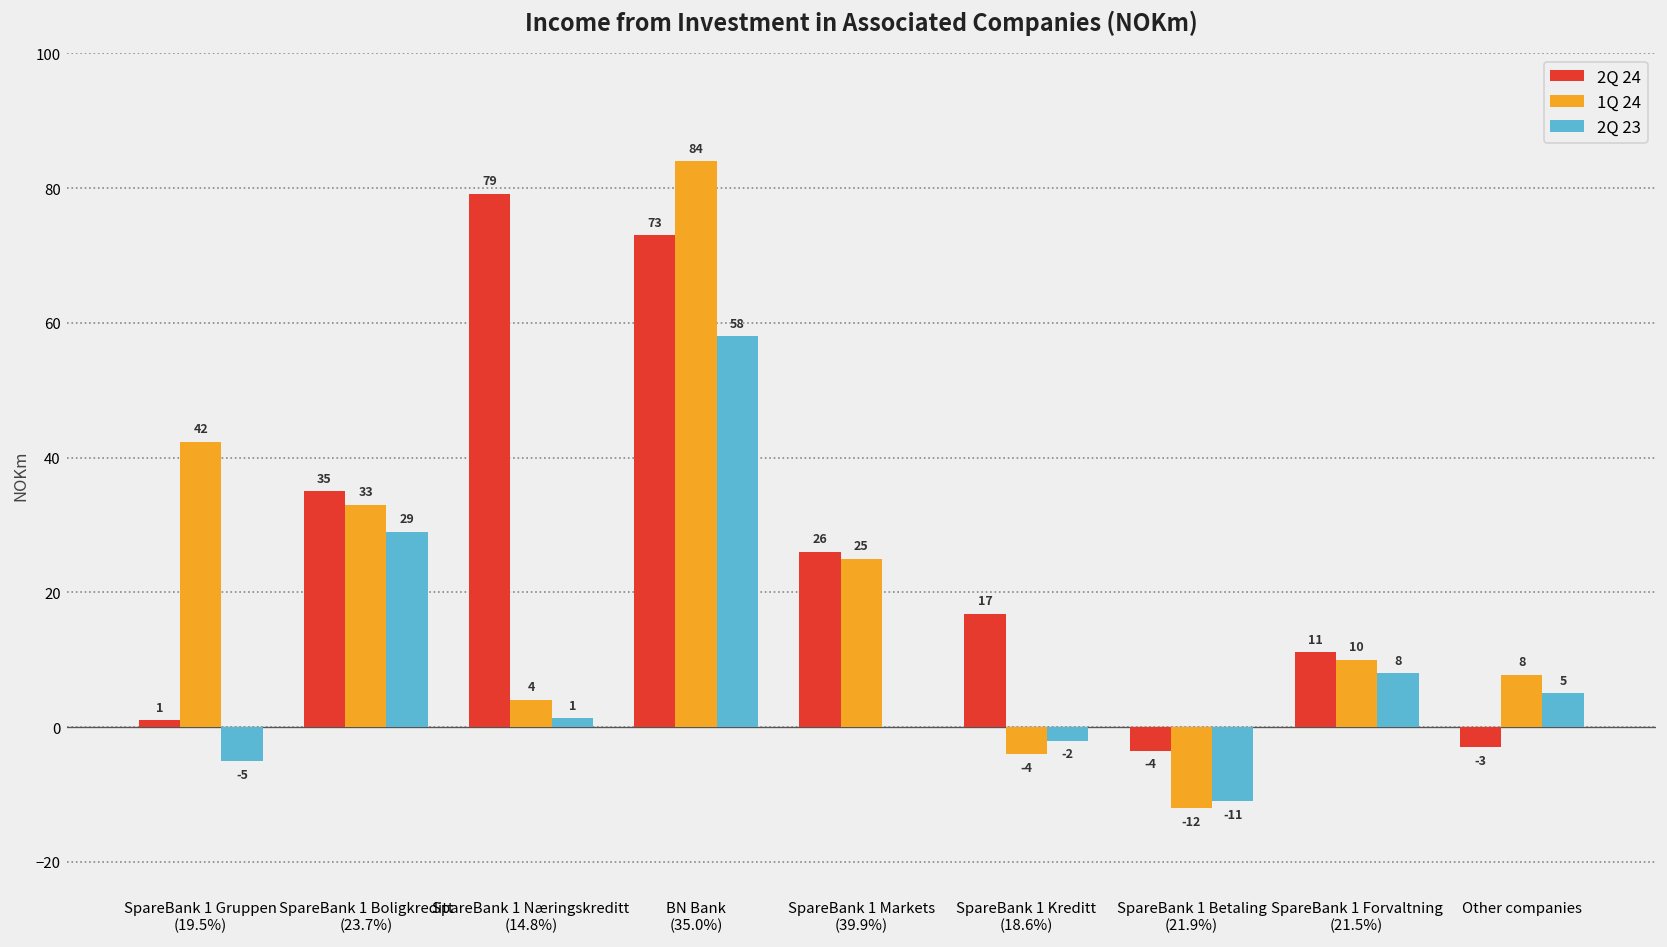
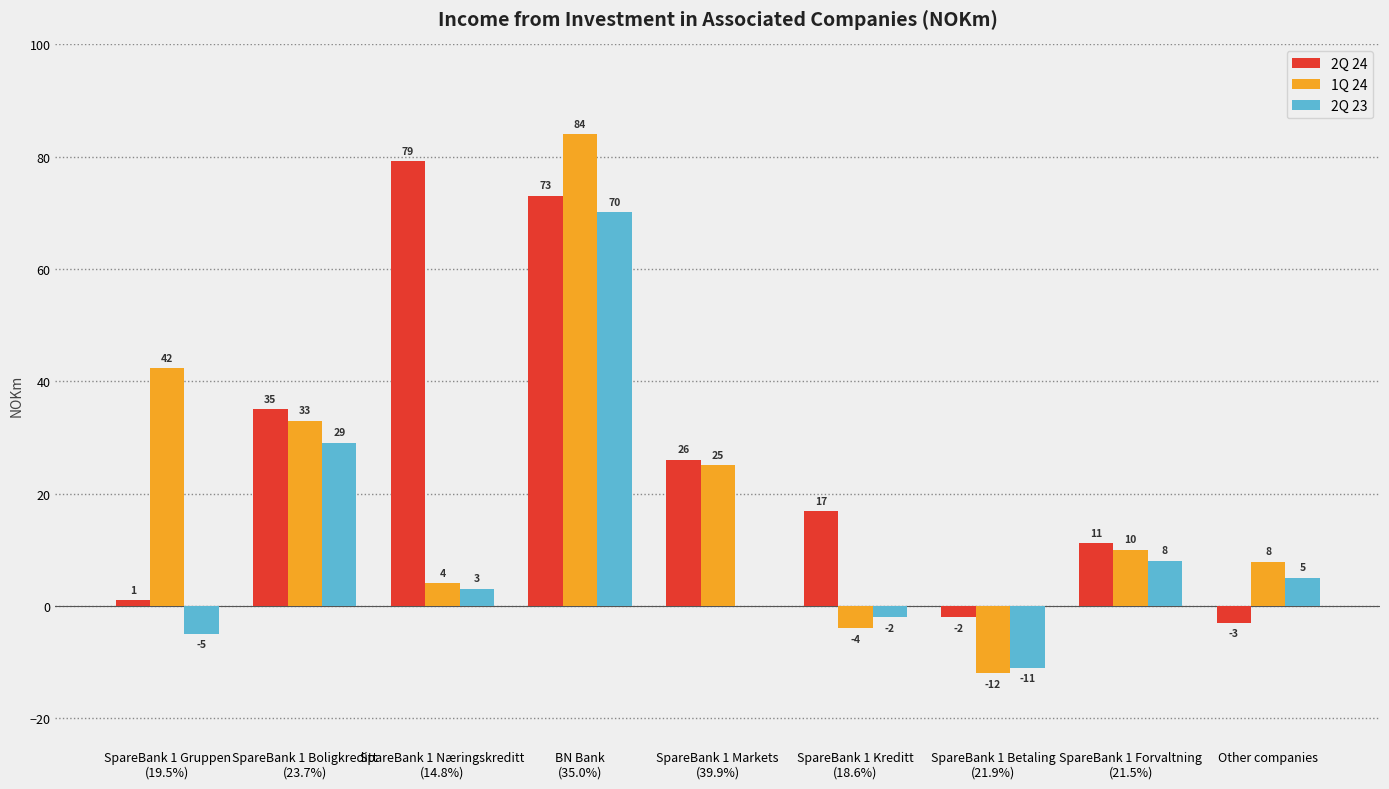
  {
    "2Q 24": {
      "SpareBank 1 Gruppen (19.5%)": 1,
      "SpareBank 1 Boligkreditt (23.7%)": 35,
      "SpareBank 1 Næringskreditt (14.8%)": 79,
      "BN Bank (35.0%)": 73,
      "SpareBank 1 Markets (39.9%)": 26,
      "SpareBank 1 Kreditt (18.6%)": 17,
-     "SpareBank 1 Betaling (21.9%)": -4,
+     "SpareBank 1 Betaling (21.9%)": -2,
      "SpareBank 1 Forvaltning (21.5%)": 11,
      "Other companies": -3
    },
    "1Q 24": {
      "SpareBank 1 Gruppen (19.5%)": 42,
      "SpareBank 1 Boligkreditt (23.7%)": 33,
      "SpareBank 1 Næringskreditt (14.8%)": 4,
      "BN Bank (35.0%)": 84,
      "SpareBank 1 Markets (39.9%)": 25,
      "SpareBank 1 Kreditt (18.6%)": -4,
      "SpareBank 1 Betaling (21.9%)": -12,
      "SpareBank 1 Forvaltning (21.5%)": 10,
      "Other companies": 8
    },
    "2Q 23": {
      "SpareBank 1 Gruppen (19.5%)": -5,
      "SpareBank 1 Boligkreditt (23.7%)": 29,
-     "SpareBank 1 Næringskreditt (14.8%)": 1,
-     "BN Bank (35.0%)": 58,
+     "SpareBank 1 Næringskreditt (14.8%)": 3,
+     "BN Bank (35.0%)": 70,
      "SpareBank 1 Kreditt (18.6%)": -2,
      "SpareBank 1 Betaling (21.9%)": -11,
      "SpareBank 1 Forvaltning (21.5%)": 8,
      "Other companies": 5
    }
  }
